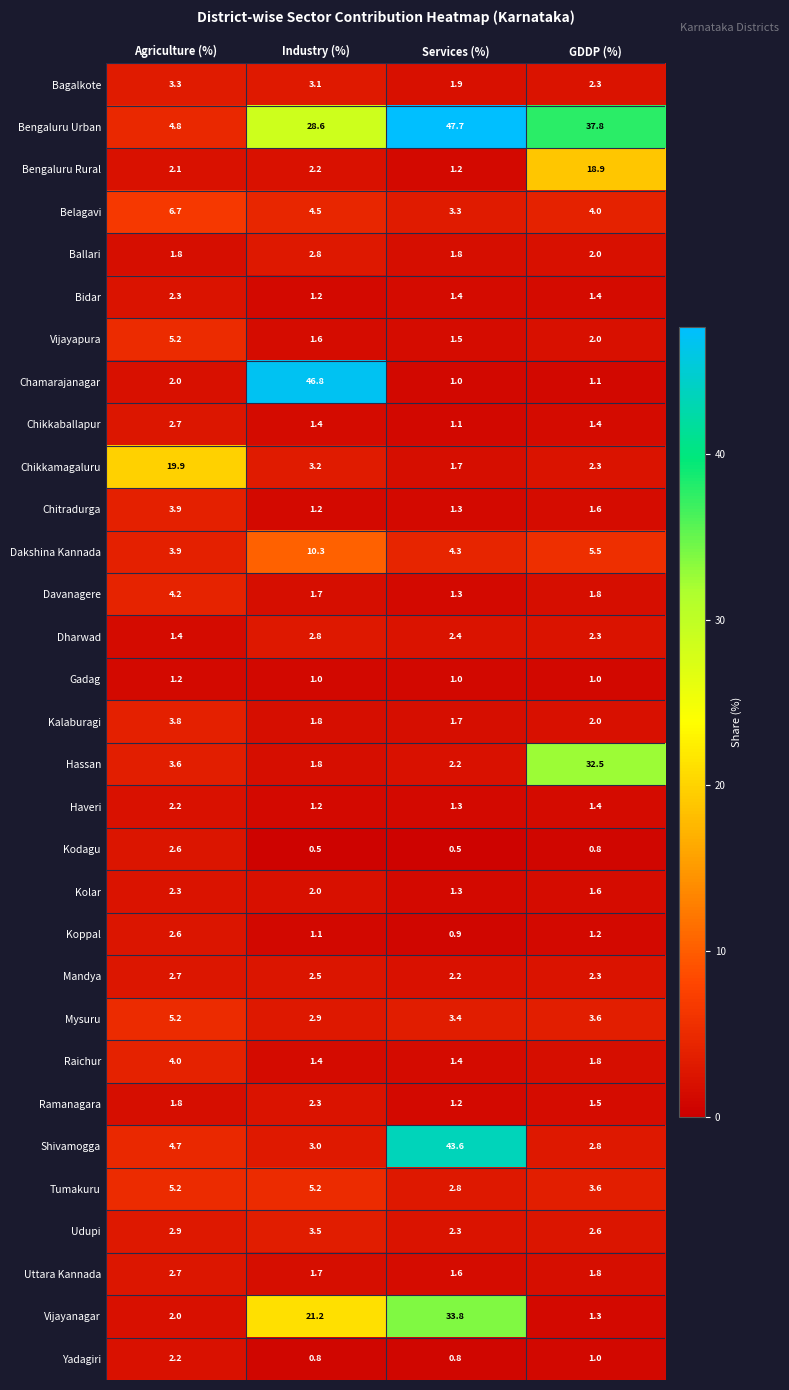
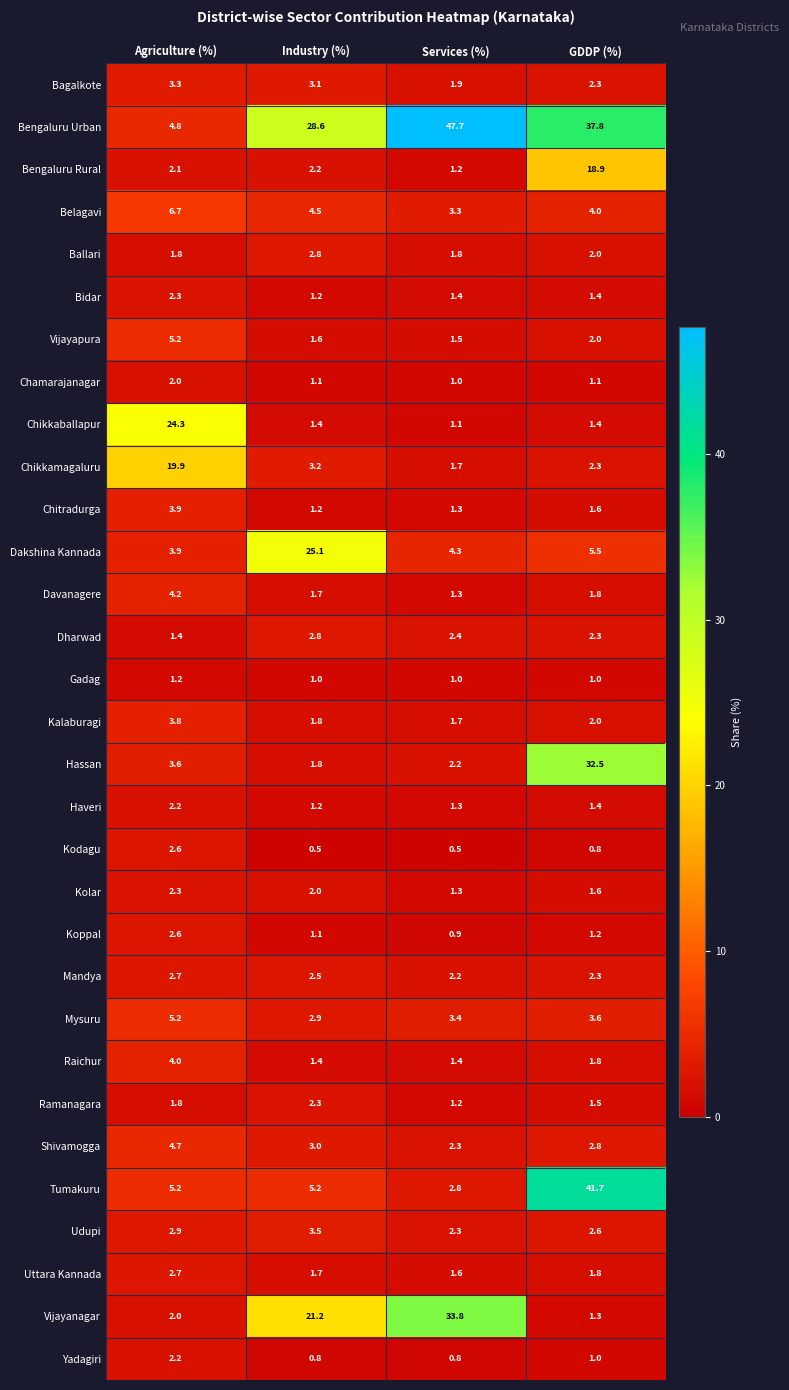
  {
    "Bagalkote": {
      "Agriculture (%)": 3.3,
      "Industry (%)": 3.1,
      "Services (%)": 1.9,
      "GDDP (%)": 2.3
    },
    "Bengaluru Urban": {
      "Agriculture (%)": 4.8,
      "Industry (%)": 28.6,
      "Services (%)": 47.7,
      "GDDP (%)": 37.8
    },
    "Bengaluru Rural": {
      "Agriculture (%)": 2.1,
      "Industry (%)": 2.2,
      "Services (%)": 1.2,
      "GDDP (%)": 18.9
    },
    "Belagavi": {
      "Agriculture (%)": 6.7,
      "Industry (%)": 4.5,
      "Services (%)": 3.3,
      "GDDP (%)": 4.0
    },
    "Ballari": {
      "Agriculture (%)": 1.8,
      "Industry (%)": 2.8,
      "Services (%)": 1.8,
      "GDDP (%)": 2.0
    },
    "Bidar": {
      "Agriculture (%)": 2.3,
      "Industry (%)": 1.2,
      "Services (%)": 1.4,
      "GDDP (%)": 1.4
    },
    "Vijayapura": {
      "Agriculture (%)": 5.2,
      "Industry (%)": 1.6,
      "Services (%)": 1.5,
      "GDDP (%)": 2.0
    },
    "Chamarajanagar": {
      "Agriculture (%)": 2.0,
-     "Industry (%)": 46.8,
+     "Industry (%)": 1.1,
      "Services (%)": 1.0,
      "GDDP (%)": 1.1
    },
    "Chikkaballapur": {
-     "Agriculture (%)": 2.7,
+     "Agriculture (%)": 24.3,
      "Industry (%)": 1.4,
      "Services (%)": 1.1,
      "GDDP (%)": 1.4
    },
    "Chikkamagaluru": {
      "Agriculture (%)": 19.9,
      "Industry (%)": 3.2,
      "Services (%)": 1.7,
      "GDDP (%)": 2.3
    },
    "Chitradurga": {
      "Agriculture (%)": 3.9,
      "Industry (%)": 1.2,
      "Services (%)": 1.3,
      "GDDP (%)": 1.6
    },
    "Dakshina Kannada": {
      "Agriculture (%)": 3.9,
-     "Industry (%)": 10.3,
+     "Industry (%)": 25.1,
      "Services (%)": 4.3,
      "GDDP (%)": 5.5
    },
    "Davanagere": {
      "Agriculture (%)": 4.2,
      "Industry (%)": 1.7,
      "Services (%)": 1.3,
      "GDDP (%)": 1.8
    },
    "Dharwad": {
      "Agriculture (%)": 1.4,
      "Industry (%)": 2.8,
      "Services (%)": 2.4,
      "GDDP (%)": 2.3
    },
    "Gadag": {
      "Agriculture (%)": 1.2,
      "Industry (%)": 1.0,
      "Services (%)": 1.0,
      "GDDP (%)": 1.0
    },
    "Kalaburagi": {
      "Agriculture (%)": 3.8,
      "Industry (%)": 1.8,
      "Services (%)": 1.7,
      "GDDP (%)": 2.0
    },
    "Hassan": {
      "Agriculture (%)": 3.6,
      "Industry (%)": 1.8,
      "Services (%)": 2.2,
      "GDDP (%)": 32.5
    },
    "Haveri": {
      "Agriculture (%)": 2.2,
      "Industry (%)": 1.2,
      "Services (%)": 1.3,
      "GDDP (%)": 1.4
    },
    "Kodagu": {
      "Agriculture (%)": 2.6,
      "Industry (%)": 0.5,
      "Services (%)": 0.5,
      "GDDP (%)": 0.8
    },
    "Kolar": {
      "Agriculture (%)": 2.3,
      "Industry (%)": 2.0,
      "Services (%)": 1.3,
      "GDDP (%)": 1.6
    },
    "Koppal": {
      "Agriculture (%)": 2.6,
      "Industry (%)": 1.1,
      "Services (%)": 0.9,
      "GDDP (%)": 1.2
    },
    "Mandya": {
      "Agriculture (%)": 2.7,
      "Industry (%)": 2.5,
      "Services (%)": 2.2,
      "GDDP (%)": 2.3
    },
    "Mysuru": {
      "Agriculture (%)": 5.2,
      "Industry (%)": 2.9,
      "Services (%)": 3.4,
      "GDDP (%)": 3.6
    },
    "Raichur": {
      "Agriculture (%)": 4.0,
      "Industry (%)": 1.4,
      "Services (%)": 1.4,
      "GDDP (%)": 1.8
    },
    "Ramanagara": {
      "Agriculture (%)": 1.8,
      "Industry (%)": 2.3,
      "Services (%)": 1.2,
      "GDDP (%)": 1.5
    },
    "Shivamogga": {
      "Agriculture (%)": 4.7,
      "Industry (%)": 3.0,
-     "Services (%)": 43.6,
+     "Services (%)": 2.3,
      "GDDP (%)": 2.8
    },
    "Tumakuru": {
      "Agriculture (%)": 5.2,
      "Industry (%)": 5.2,
      "Services (%)": 2.8,
-     "GDDP (%)": 3.6
+     "GDDP (%)": 41.7
    },
    "Udupi": {
      "Agriculture (%)": 2.9,
      "Industry (%)": 3.5,
      "Services (%)": 2.3,
      "GDDP (%)": 2.6
    },
    "Uttara Kannada": {
      "Agriculture (%)": 2.7,
      "Industry (%)": 1.7,
      "Services (%)": 1.6,
      "GDDP (%)": 1.8
    },
    "Vijayanagar": {
      "Agriculture (%)": 2.0,
      "Industry (%)": 21.2,
      "Services (%)": 33.8,
      "GDDP (%)": 1.3
    },
    "Yadagiri": {
      "Agriculture (%)": 2.2,
      "Industry (%)": 0.8,
      "Services (%)": 0.8,
      "GDDP (%)": 1.0
    }
  }
